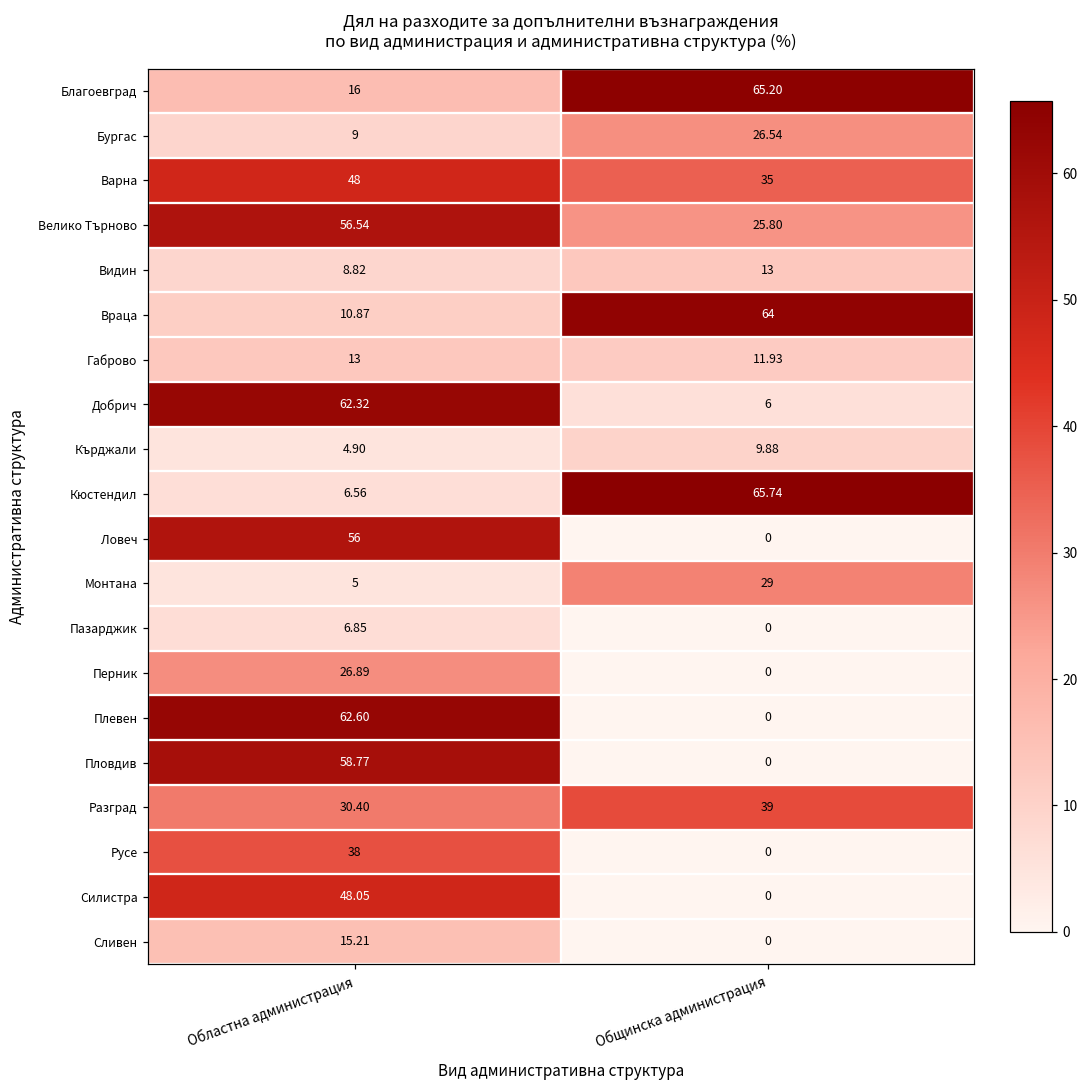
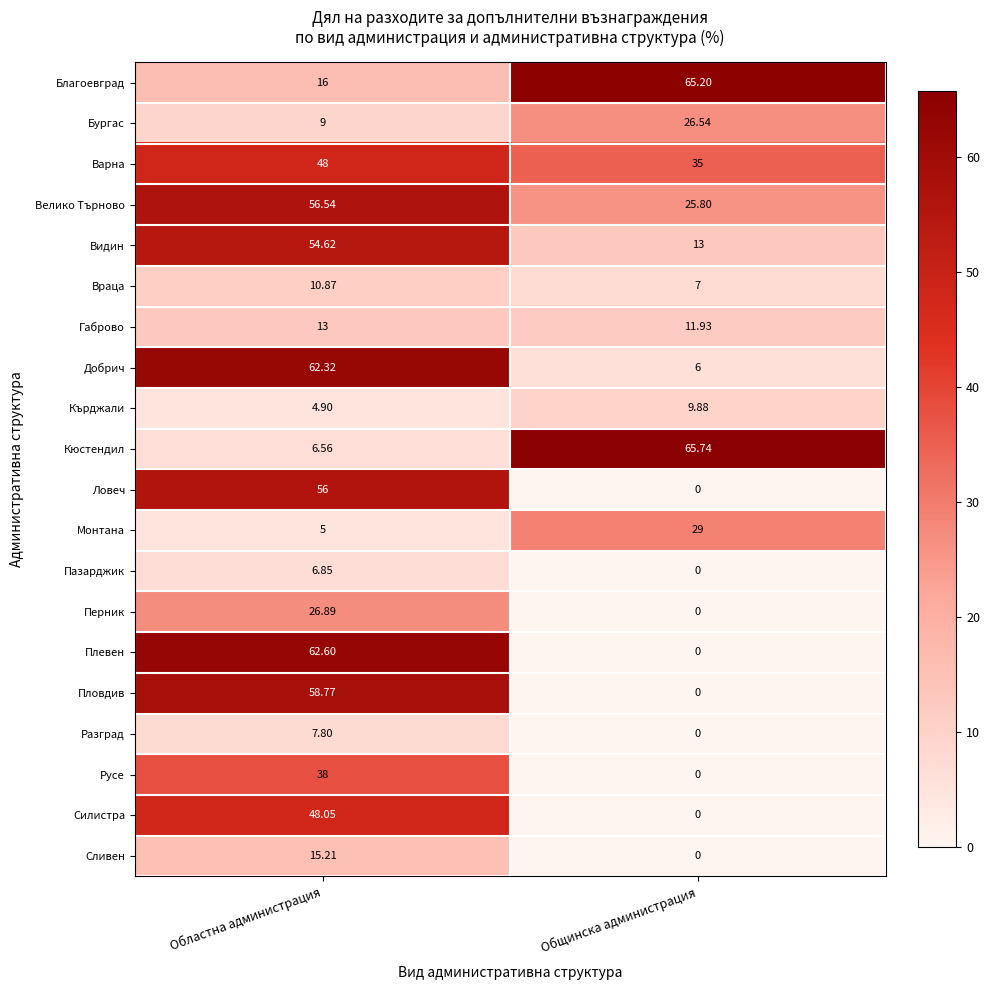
  {
    "Благоевград": {
      "Областна администрация": 16,
      "Общинска администрация": 65.20
    },
    "Бургас": {
      "Областна администрация": 9,
      "Общинска администрация": 26.54
    },
    "Варна": {
      "Областна администрация": 48,
      "Общинска администрация": 35
    },
    "Велико Търново": {
      "Областна администрация": 56.54,
      "Общинска администрация": 25.80
    },
    "Видин": {
-     "Областна администрация": 8.82,
+     "Областна администрация": 54.62,
      "Общинска администрация": 13
    },
    "Враца": {
      "Областна администрация": 10.87,
-     "Общинска администрация": 64
+     "Общинска администрация": 7
    },
    "Габрово": {
      "Областна администрация": 13,
      "Общинска администрация": 11.93
    },
    "Добрич": {
      "Областна администрация": 62.32,
      "Общинска администрация": 6
    },
    "Кърджали": {
      "Областна администрация": 4.90,
      "Общинска администрация": 9.88
    },
    "Кюстендил": {
      "Областна администрация": 6.56,
      "Общинска администрация": 65.74
    },
    "Ловеч": {
      "Областна администрация": 56,
      "Общинска администрация": 0
    },
    "Монтана": {
      "Областна администрация": 5,
      "Общинска администрация": 29
    },
    "Пазарджик": {
      "Областна администрация": 6.85,
      "Общинска администрация": 0
    },
    "Перник": {
      "Областна администрация": 26.89,
      "Общинска администрация": 0
    },
    "Плевен": {
      "Областна администрация": 62.60,
      "Общинска администрация": 0
    },
    "Пловдив": {
      "Областна администрация": 58.77,
      "Общинска администрация": 0
    },
    "Разград": {
-     "Областна администрация": 30.40,
-     "Общинска администрация": 39
+     "Областна администрация": 7.80,
+     "Общинска администрация": 0
    },
    "Русе": {
      "Областна администрация": 38,
      "Общинска администрация": 0
    },
    "Силистра": {
      "Областна администрация": 48.05,
      "Общинска администрация": 0
    },
    "Сливен": {
      "Областна администрация": 15.21,
      "Общинска администрация": 0
    }
  }
